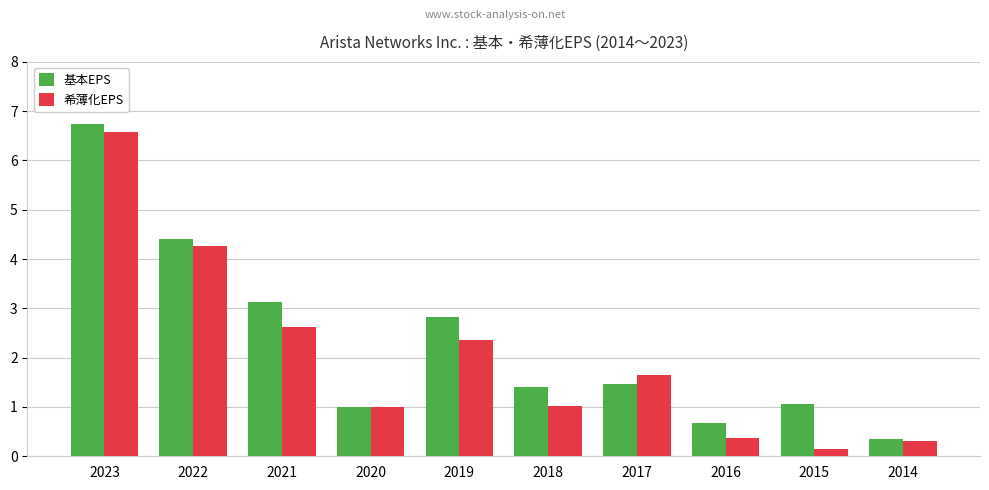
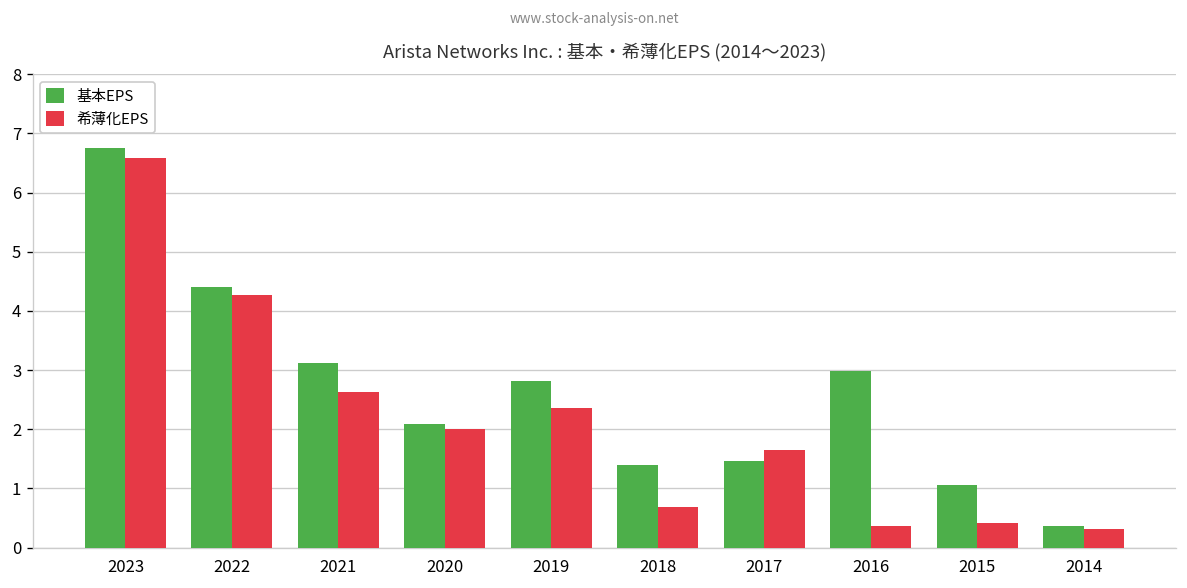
  {
    "基本EPS": {
      "2023": 6.8,
      "2022": 4.4,
      "2021": 3.1,
-     "2020": 1.0,
+     "2020": 2.1,
      "2019": 2.8,
      "2018": 1.4,
      "2017": 1.5,
-     "2016": 0.7,
+     "2016": 3.0,
      "2015": 1.1,
      "2014": 0.4
    },
    "希薄化EPS": {
      "2023": 6.6,
      "2022": 4.3,
      "2021": 2.6,
-     "2020": 1,
+     "2020": 2,
      "2019": 2.4,
-     "2018": 1.0,
+     "2018": 0.7,
      "2017": 1.7,
      "2016": 0.4,
-     "2015": 0.1,
+     "2015": 0.4,
      "2014": 0.3
    }
  }
